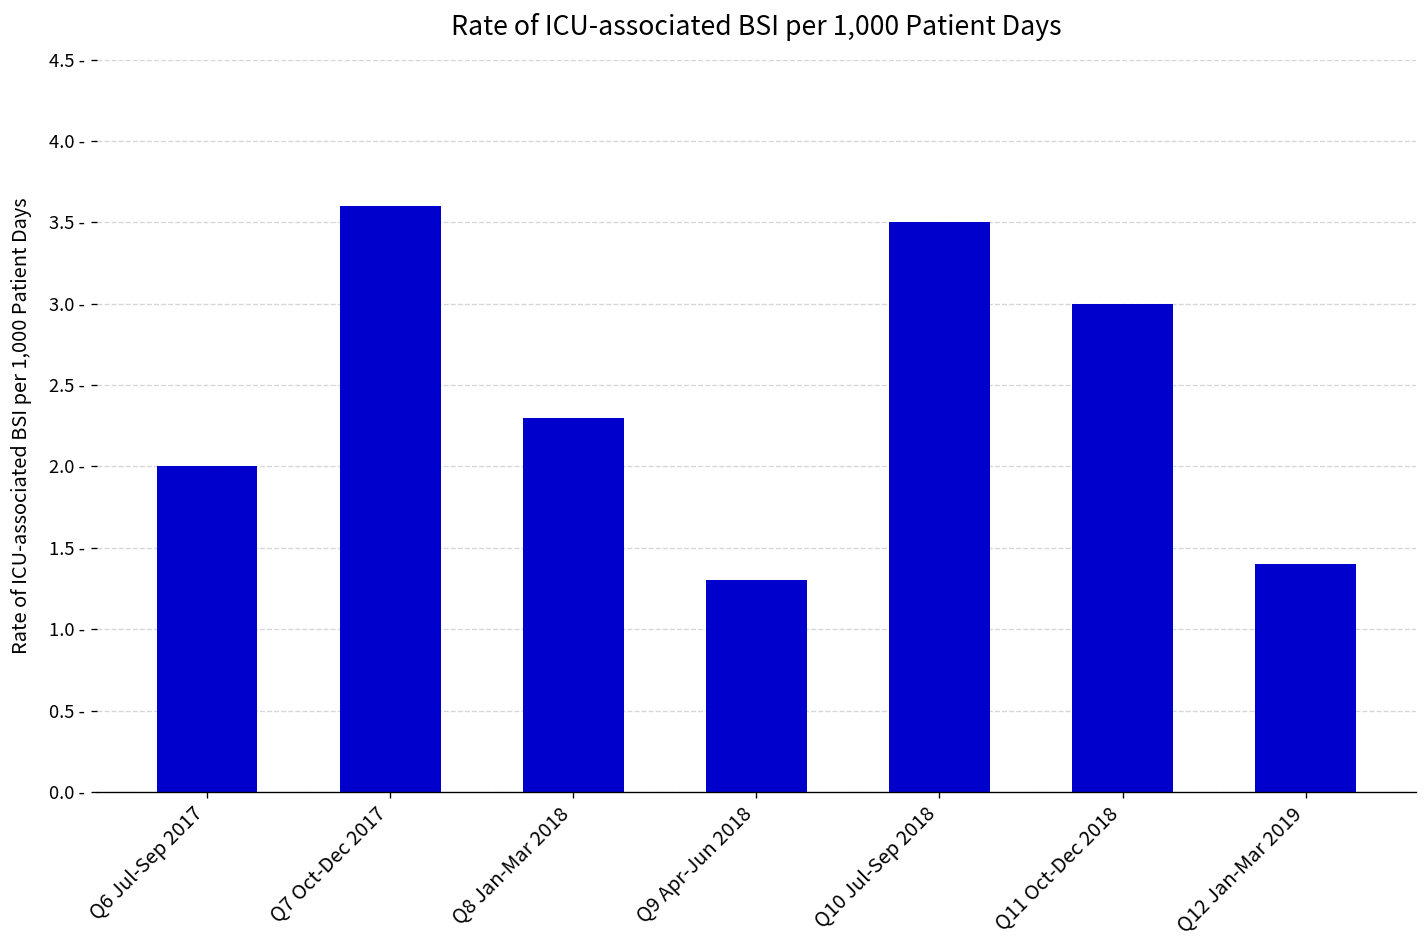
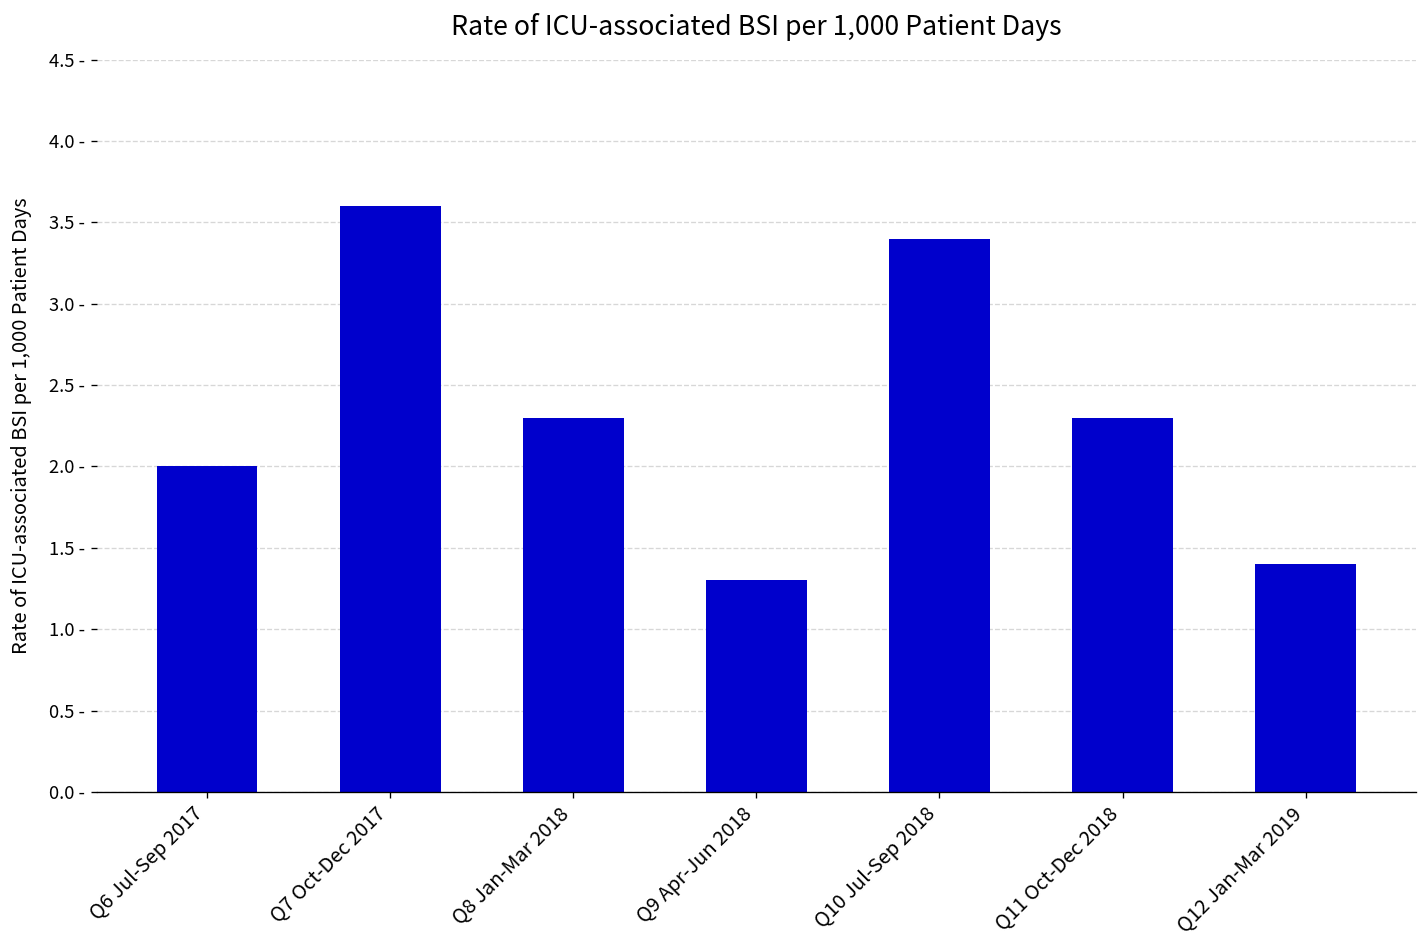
  {
    "Q6 Jul-Sep 2017": "2.0 -",
    "Q7 Oct-Dec 2017": "3.6 -",
    "Q8 Jan-Mar 2018": "2.3 -",
    "Q9 Apr-Jun 2018": "1.3 -",
-   "Q10 Jul-Sep 2018": "3.5 -",
-   "Q11 Oct-Dec 2018": "3.0 -",
+   "Q10 Jul-Sep 2018": "3.4 -",
+   "Q11 Oct-Dec 2018": "2.3 -",
    "Q12 Jan-Mar 2019": "1.4 -"
  }
